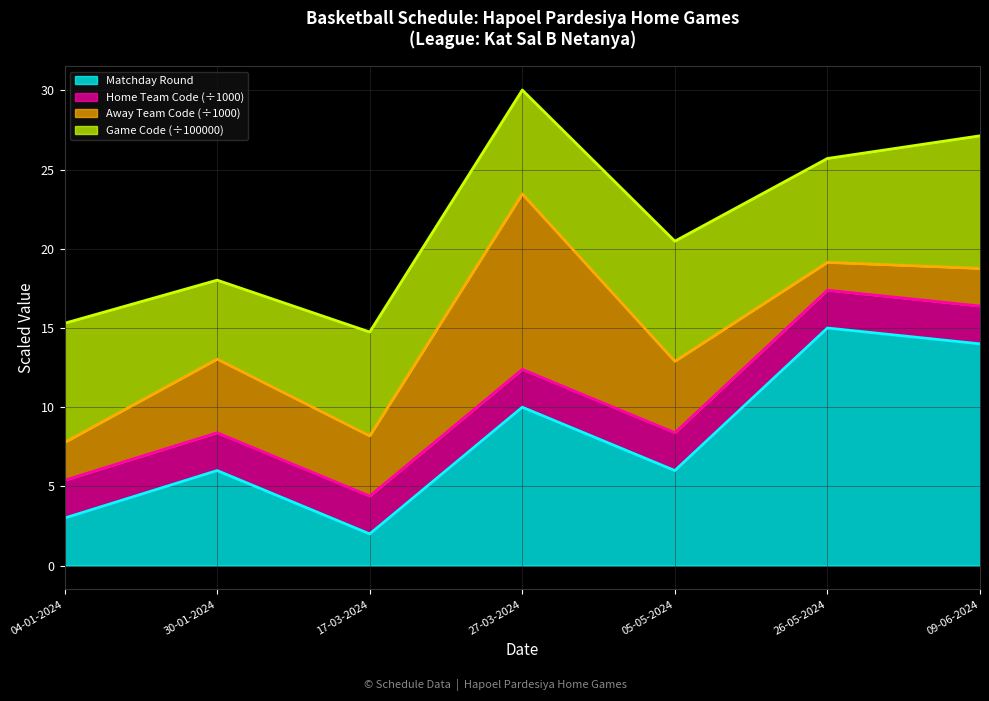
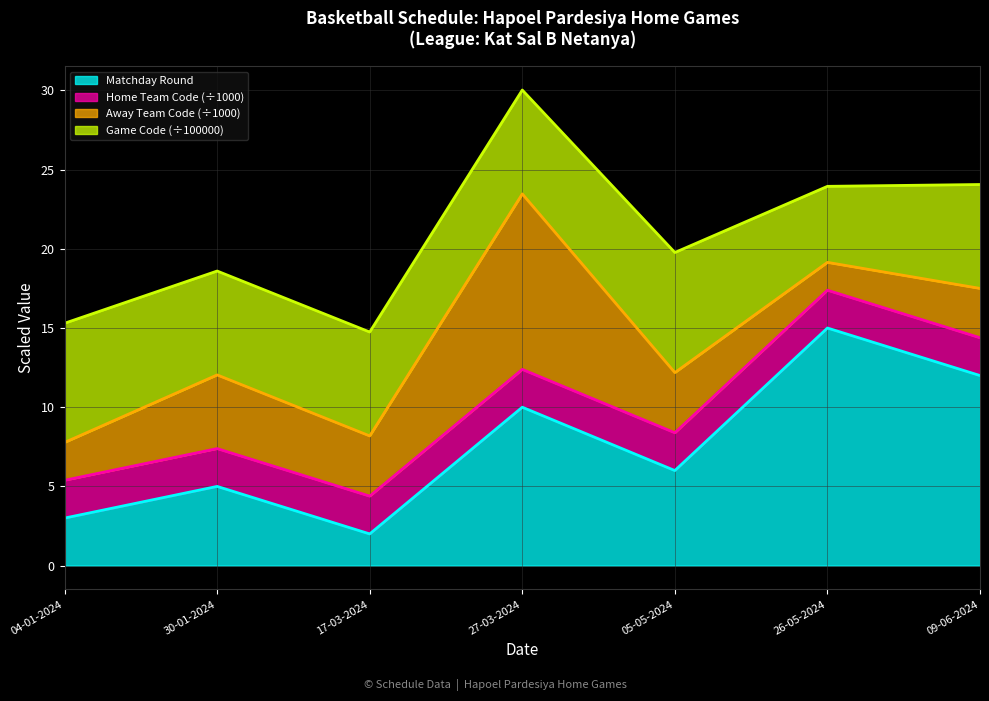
  {
    "Matchday Round": {
      "04-01-2024": 3,
-     "30-01-2024": 6,
+     "30-01-2024": 5,
      "17-03-2024": 2,
      "27-03-2024": 10,
      "05-05-2024": 6,
      "26-05-2024": 15,
-     "09-06-2024": 14
+     "09-06-2024": 12
    },
    "Home Team Code (÷1000)": {
      "04-01-2024": 2.4,
      "30-01-2024": 2.4,
      "17-03-2024": 2.4,
      "27-03-2024": 2.4,
      "05-05-2024": 2.4,
      "26-05-2024": 2.4,
      "09-06-2024": 2.4
    },
    "Away Team Code (÷1000)": {
      "04-01-2024": 2.4,
      "30-01-2024": 4.7,
      "17-03-2024": 3.8,
      "27-03-2024": 11.1,
-     "05-05-2024": 4.5,
+     "05-05-2024": 3.8,
      "26-05-2024": 1.8,
-     "09-06-2024": 2.4
+     "09-06-2024": 3.1
    },
    "Game Code (÷100000)": {
      "04-01-2024": 7.5,
-     "30-01-2024": 5.0,
+     "30-01-2024": 6.6,
      "17-03-2024": 6.6,
      "27-03-2024": 6.6,
      "05-05-2024": 7.6,
-     "26-05-2024": 6.6,
-     "09-06-2024": 8.4
+     "26-05-2024": 4.8,
+     "09-06-2024": 6.6
    }
  }
